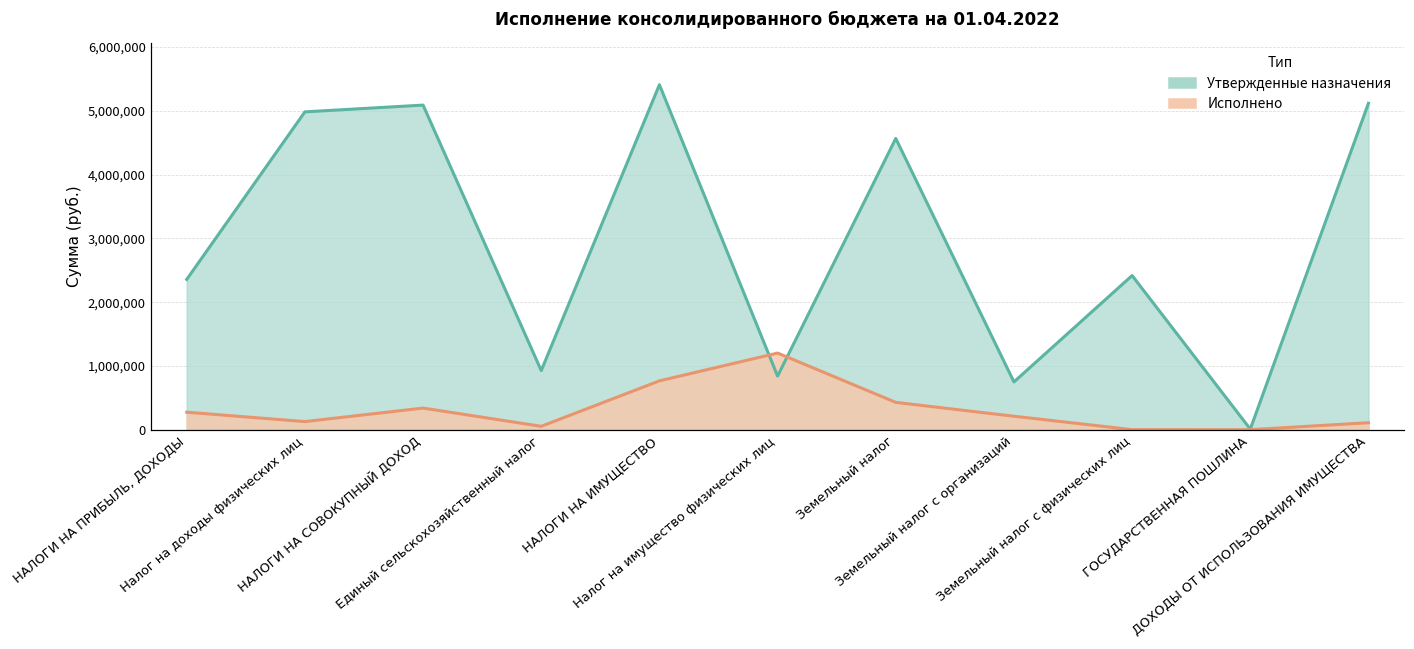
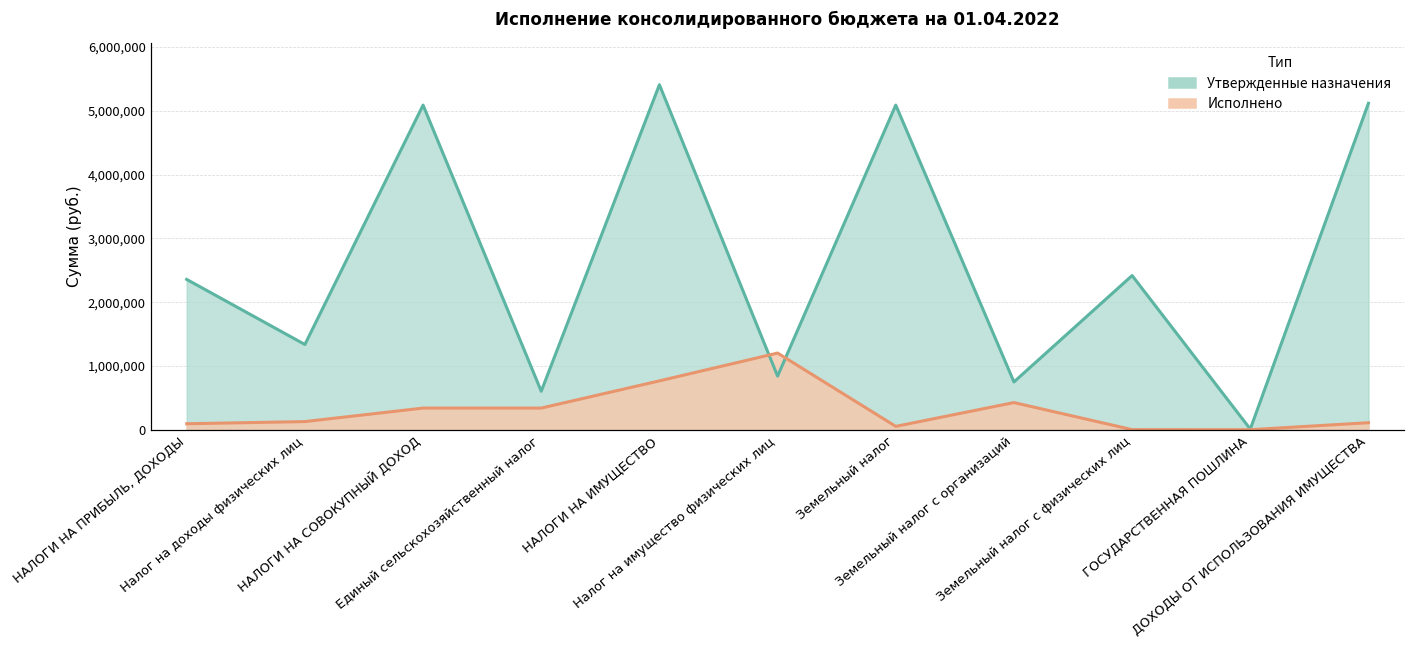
  {
    "Утвержденные назначения": {
      "НАЛОГИ НА ПРИБЫЛЬ, ДОХОДЫ": "2,400,000",
-     "Налог на доходы физических лиц": "5,000,000",
+     "Налог на доходы физических лиц": "1,300,000",
      "НАЛОГИ НА СОВОКУПНЫЙ ДОХОД": "5,100,000",
-     "Единый сельскохозяйственный налог": "900,000",
+     "Единый сельскохозяйственный налог": "600,000",
      "НАЛОГИ НА ИМУЩЕСТВО": "5,400,000",
      "Налог на имущество физических лиц": "800,000",
-     "Земельный налог": "4,600,000",
+     "Земельный налог": "5,100,000",
      "Земельный налог с организаций": "800,000",
      "Земельный налог с физических лиц": "2,400,000",
      "ДОХОДЫ ОТ ИСПОЛЬЗОВАНИЯ ИМУЩЕСТВА": "5,100,000"
    },
    "Исполнено": {
-     "НАЛОГИ НА ПРИБЫЛЬ, ДОХОДЫ": "300,000",
+     "НАЛОГИ НА ПРИБЫЛЬ, ДОХОДЫ": "100,000",
      "Налог на доходы физических лиц": "100,000",
      "НАЛОГИ НА СОВОКУПНЫЙ ДОХОД": "300,000",
-     "Единый сельскохозяйственный налог": "100,000",
+     "Единый сельскохозяйственный налог": "300,000",
      "НАЛОГИ НА ИМУЩЕСТВО": "800,000",
      "Налог на имущество физических лиц": "1,200,000",
-     "Земельный налог": "400,000",
-     "Земельный налог с организаций": "200,000",
+     "Земельный налог": "100,000",
+     "Земельный налог с организаций": "400,000",
      "Земельный налог с физических лиц": "0",
      "ДОХОДЫ ОТ ИСПОЛЬЗОВАНИЯ ИМУЩЕСТВА": "100,000"
    }
  }
